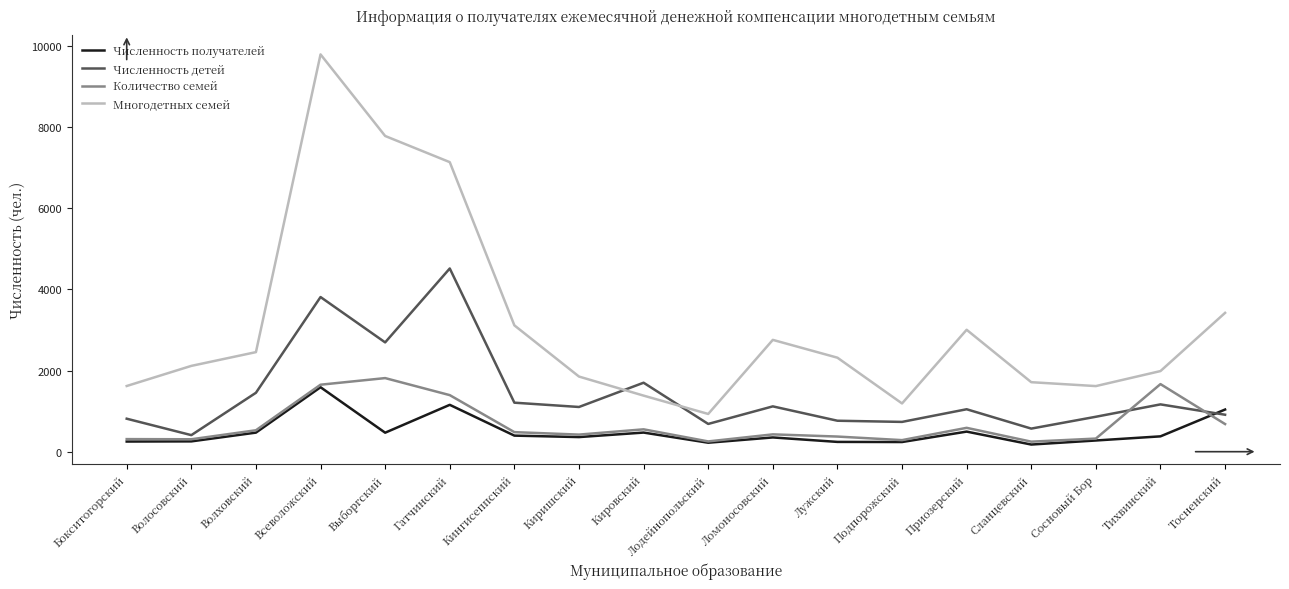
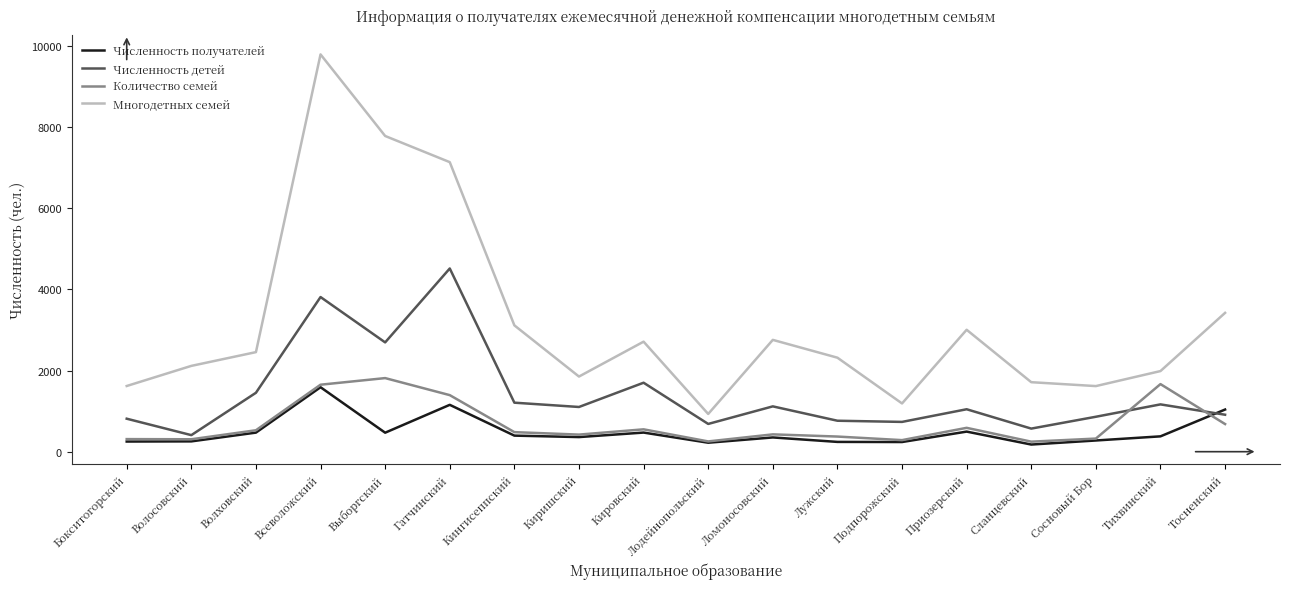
  {
    "Численность получателей": {
      "Выборгский": 500,
      "Гатчинский": 1200,
      "Кингисеппский": 400,
      "Кировский": 500,
      "Ломоносовский": 400,
      "Лужский": 200,
      "Приозерский": 500,
      "Сланцевский": 200,
      "Тихвинский": 400,
      "Тосненский": 1000
    },
    "Численность детей": {
      "Бокситогорский": 800,
      "Волосовский": 400,
      "Волховский": 1500,
      "Всеволожский": 3800,
      "Выборгский": 2700,
      "Гатчинский": 4500,
      "Кингисеппский": 1200,
      "Киришский": 1100,
      "Кировский": 1700,
      "Лодейнопольский": 700,
      "Ломоносовский": 1100,
      "Лужский": 800,
      "Подпорожский": 700,
      "Приозерский": 1000,
      "Сланцевский": 600,
      "Сосновый Бор": 900,
      "Тихвинский": 1200,
      "Тосненский": 900
    },
    "Количество семей": {
      "Выборгский": 1800,
      "Гатчинский": 1400,
      "Кингисеппский": 500,
      "Кировский": 600,
      "Ломоносовский": 400,
      "Лужский": 400,
      "Приозерский": 600,
      "Сланцевский": 200,
      "Тихвинский": 1700,
      "Тосненский": 700
    },
    "Многодетных семей": {
      "Бокситогорский": 1600,
      "Волосовский": 2100,
      "Волховский": 2500,
      "Всеволожский": 9800,
      "Выборгский": 7800,
      "Гатчинский": 7100,
      "Кингисеппский": 3100,
      "Киришский": 1900,
-     "Кировский": 1400,
+     "Кировский": 2700,
      "Лодейнопольский": 900,
      "Ломоносовский": 2800,
      "Лужский": 2300,
      "Подпорожский": 1200,
      "Приозерский": 3000,
      "Сланцевский": 1700,
      "Сосновый Бор": 1600,
      "Тихвинский": 2000,
      "Тосненский": 3400
    }
  }
